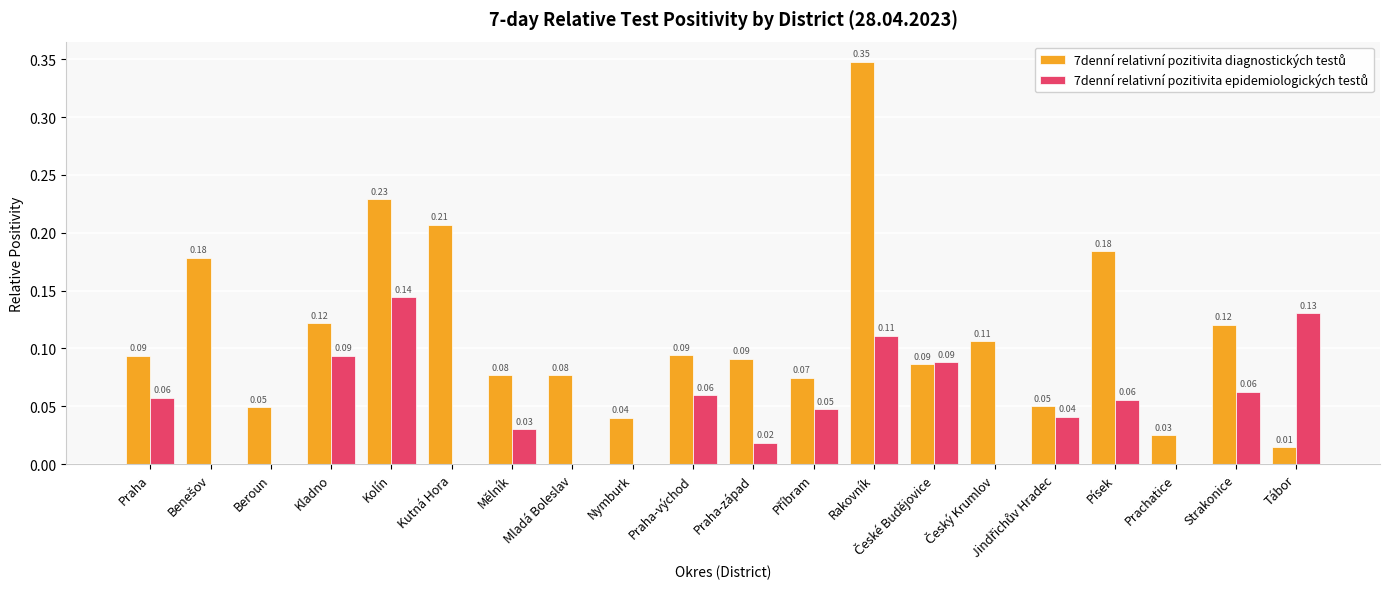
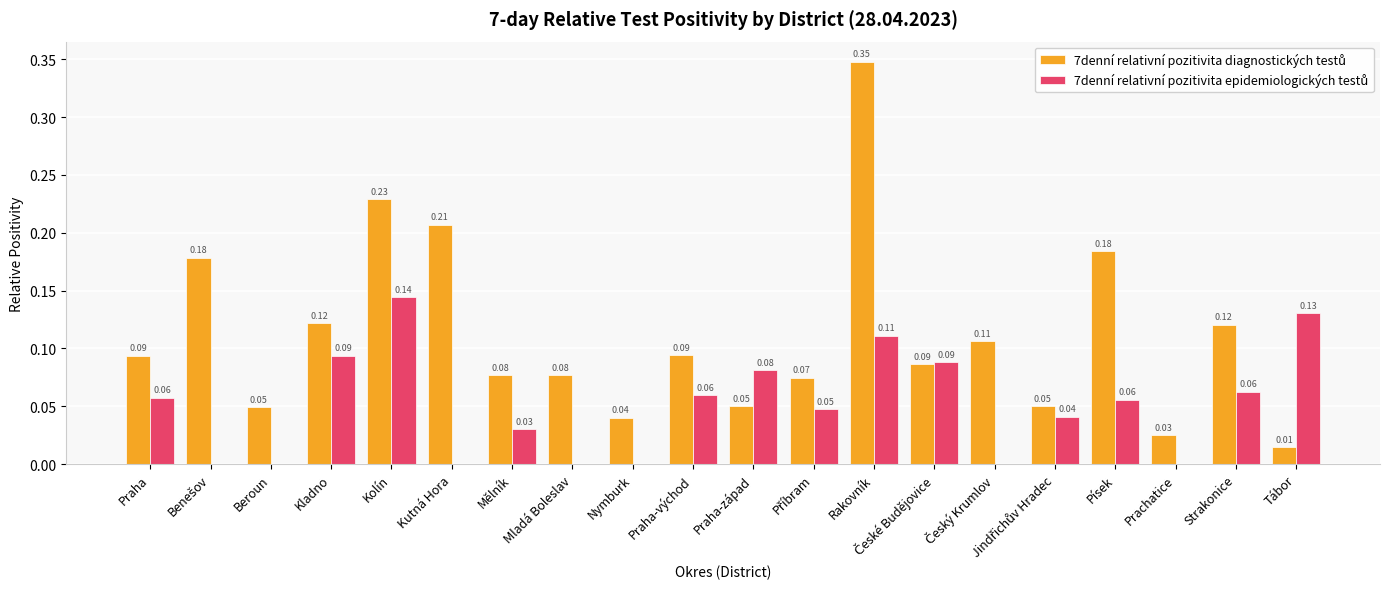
  {
    "7denní relativní pozitivita diagnostických testů": {
      "Praha": 0.09,
      "Benešov": 0.18,
      "Beroun": 0.05,
      "Kladno": 0.12,
      "Kolín": 0.23,
      "Kutná Hora": 0.21,
      "Mělník": 0.08,
      "Mladá Boleslav": 0.08,
      "Nymburk": 0.04,
      "Praha-východ": 0.09,
-     "Praha-západ": 0.09,
+     "Praha-západ": 0.05,
      "Příbram": 0.07,
      "Rakovník": 0.35,
      "České Budějovice": 0.09,
      "Český Krumlov": 0.11,
      "Jindřichův Hradec": 0.05,
      "Písek": 0.18,
      "Prachatice": 0.03,
      "Strakonice": 0.12,
      "Tábor": 0.01
    },
    "7denní relativní pozitivita epidemiologických testů": {
      "Praha": 0.06,
      "Kladno": 0.09,
      "Kolín": 0.14,
      "Mělník": 0.03,
      "Praha-východ": 0.06,
-     "Praha-západ": 0.02,
+     "Praha-západ": 0.08,
      "Příbram": 0.05,
      "Rakovník": 0.11,
      "České Budějovice": 0.09,
      "Jindřichův Hradec": 0.04,
      "Písek": 0.06,
      "Strakonice": 0.06,
      "Tábor": 0.13
    }
  }
